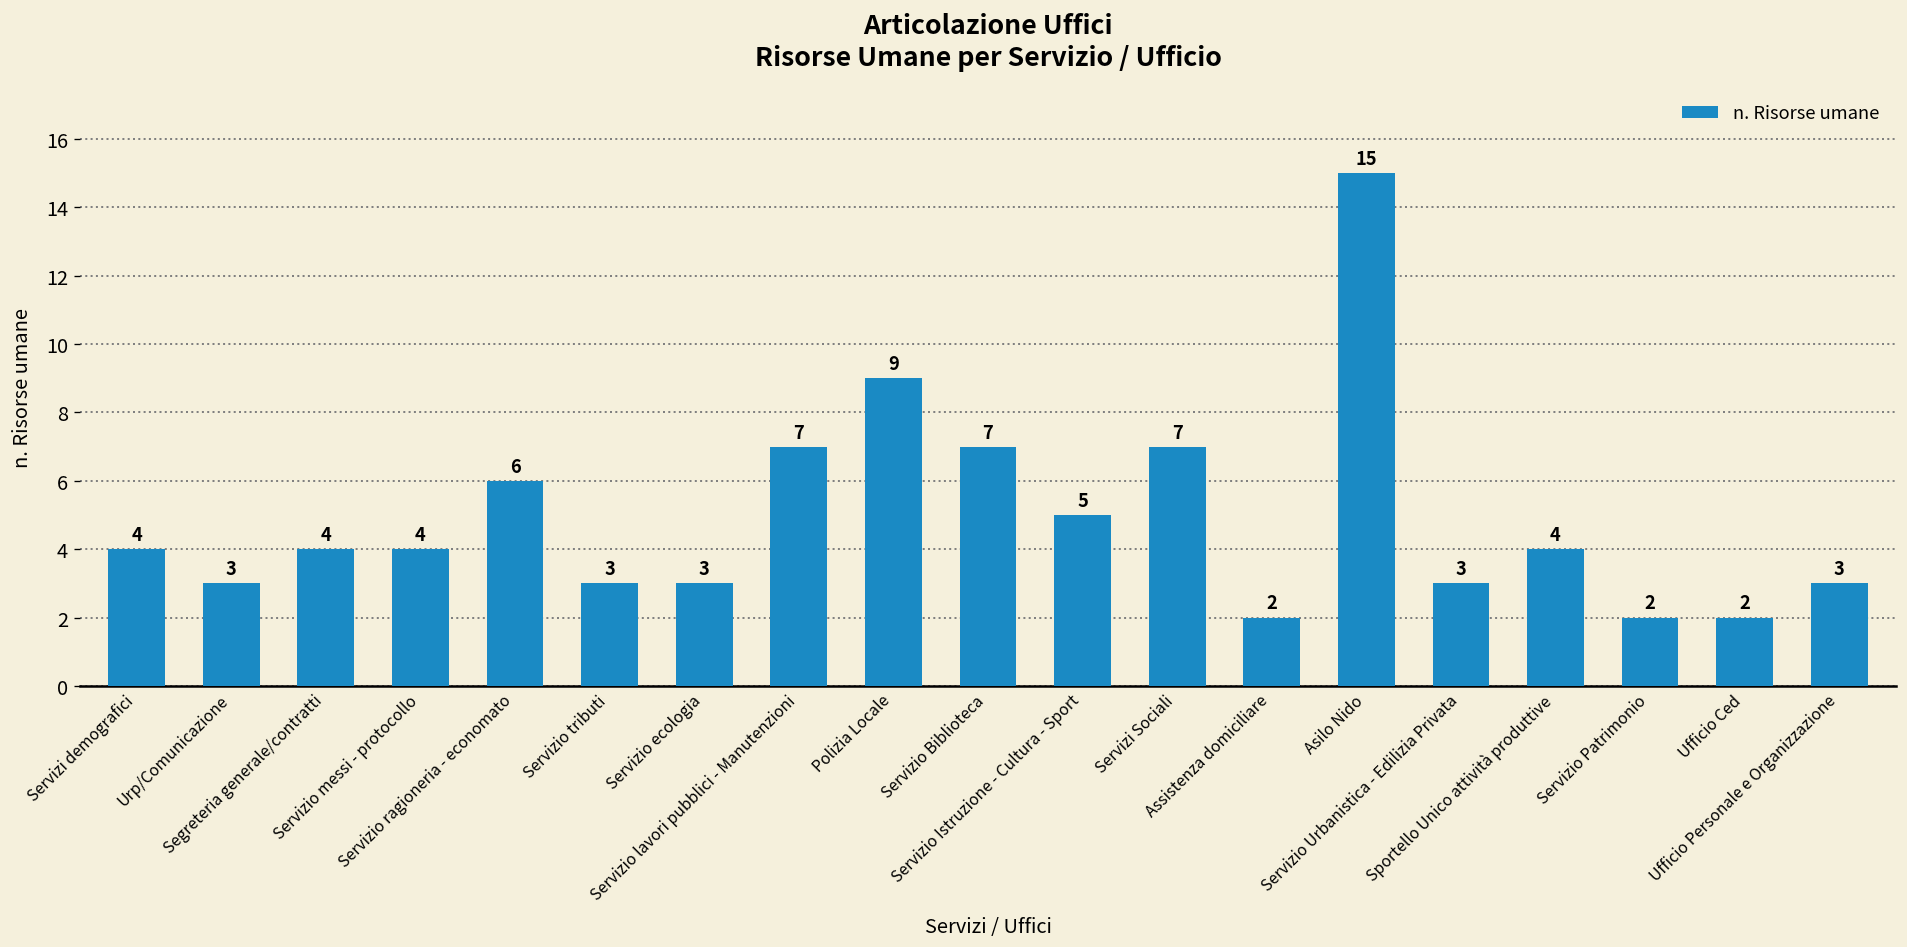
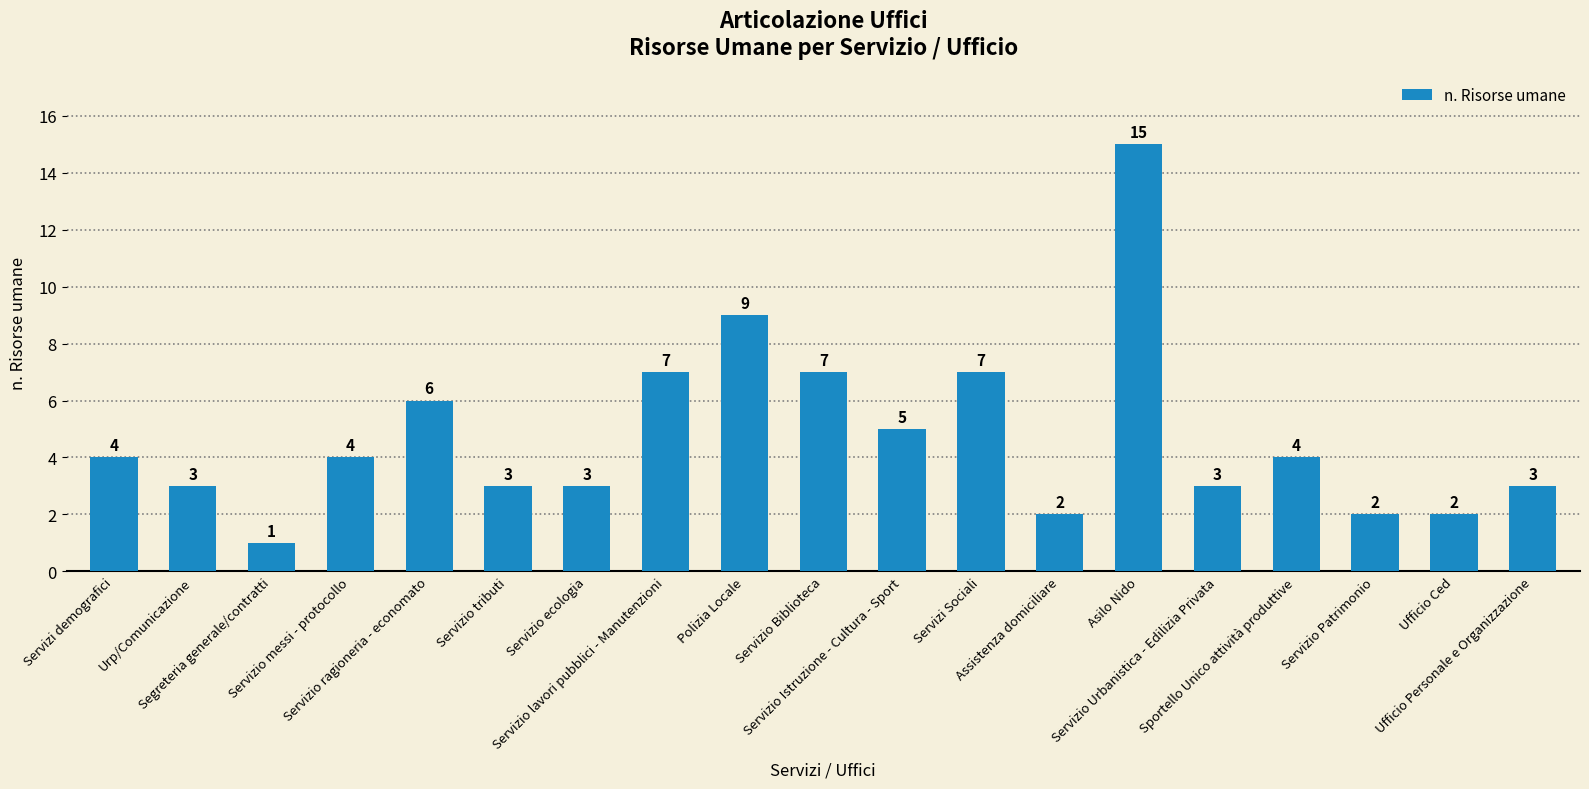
  {
    "Servizi demografici": 4,
    "Urp/Comunicazione": 3,
-   "Segreteria generale/contratti": 4,
+   "Segreteria generale/contratti": 1,
    "Servizio messi - protocollo": 4,
    "Servizio ragioneria - economato": 6,
    "Servizio tributi": 3,
    "Servizio ecologia": 3,
    "Servizio lavori pubblici - Manutenzioni": 7,
    "Polizia Locale": 9,
    "Servizio Biblioteca": 7,
    "Servizio Istruzione - Cultura - Sport": 5,
    "Servizi Sociali": 7,
    "Assistenza domiciliare": 2,
    "Asilo Nido": 15,
    "Servizio Urbanistica - Edilizia Privata": 3,
    "Sportello Unico attività produttive": 4,
    "Servizio Patrimonio": 2,
    "Ufficio Ced": 2,
    "Ufficio Personale e Organizzazione": 3
  }
